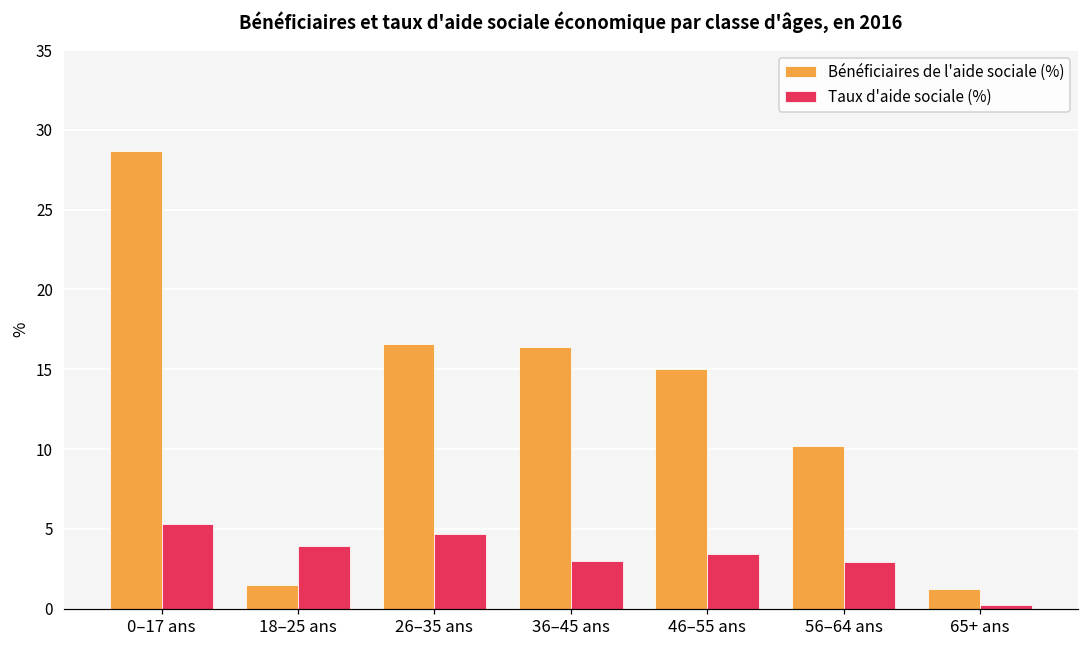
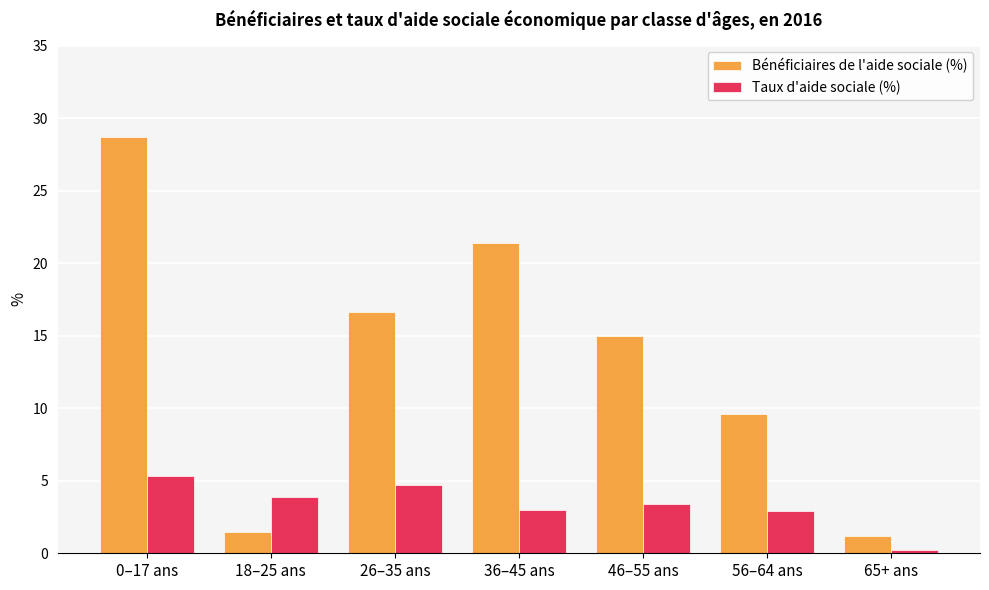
  {
    "Bénéficiaires de l'aide sociale (%)": {
      "0–17 ans": 28.7,
      "18–25 ans": 1.5,
      "26–35 ans": 16.6,
-     "36–45 ans": 16.4,
+     "36–45 ans": 21.4,
      "46–55 ans": 15.0,
-     "56–64 ans": 10.2,
+     "56–64 ans": 9.6,
      "65+ ans": 1.2
    },
    "Taux d'aide sociale (%)": {
      "0–17 ans": 5.3,
      "18–25 ans": 3.9,
      "26–35 ans": 4.7,
      "36–45 ans": 3.0,
      "46–55 ans": 3.4,
      "56–64 ans": 2.9,
      "65+ ans": 0.2
    }
  }
